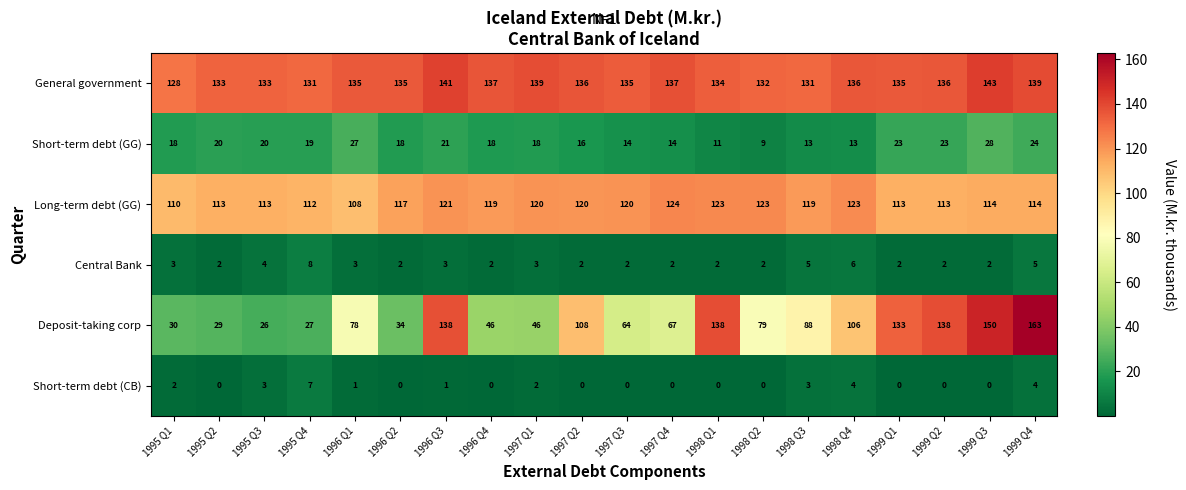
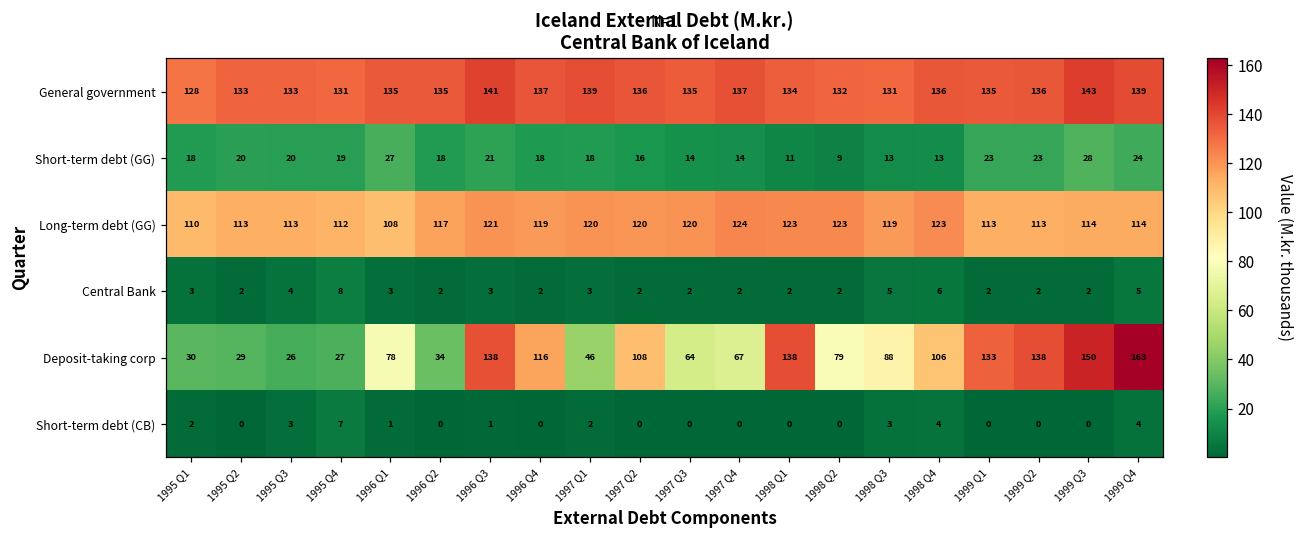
  {
    "General government": {
      "1995 Q1": 128,
      "1995 Q2": 133,
      "1995 Q3": 133,
      "1995 Q4": 131,
      "1996 Q1": 135,
      "1996 Q2": 135,
      "1996 Q3": 141,
      "1996 Q4": 137,
      "1997 Q1": 139,
      "1997 Q2": 136,
      "1997 Q3": 135,
      "1997 Q4": 137,
      "1998 Q1": 134,
      "1998 Q2": 132,
      "1998 Q3": 131,
      "1998 Q4": 136,
      "1999 Q1": 135,
      "1999 Q2": 136,
      "1999 Q3": 143,
      "1999 Q4": 139
    },
    "Short-term debt (GG)": {
      "1995 Q1": 18,
      "1995 Q2": 20,
      "1995 Q3": 20,
      "1995 Q4": 19,
      "1996 Q1": 27,
      "1996 Q2": 18,
      "1996 Q3": 21,
      "1996 Q4": 18,
      "1997 Q1": 18,
      "1997 Q2": 16,
      "1997 Q3": 14,
      "1997 Q4": 14,
      "1998 Q1": 11,
      "1998 Q2": 9,
      "1998 Q3": 13,
      "1998 Q4": 13,
      "1999 Q1": 23,
      "1999 Q2": 23,
      "1999 Q3": 28,
      "1999 Q4": 24
    },
    "Long-term debt (GG)": {
      "1995 Q1": 110,
      "1995 Q2": 113,
      "1995 Q3": 113,
      "1995 Q4": 112,
      "1996 Q1": 108,
      "1996 Q2": 117,
      "1996 Q3": 121,
      "1996 Q4": 119,
      "1997 Q1": 120,
      "1997 Q2": 120,
      "1997 Q3": 120,
      "1997 Q4": 124,
      "1998 Q1": 123,
      "1998 Q2": 123,
      "1998 Q3": 119,
      "1998 Q4": 123,
      "1999 Q1": 113,
      "1999 Q2": 113,
      "1999 Q3": 114,
      "1999 Q4": 114
    },
    "Central Bank": {
      "1995 Q1": 3,
      "1995 Q2": 2,
      "1995 Q3": 4,
      "1995 Q4": 8,
      "1996 Q1": 3,
      "1996 Q2": 2,
      "1996 Q3": 3,
      "1996 Q4": 2,
      "1997 Q1": 3,
      "1997 Q2": 2,
      "1997 Q3": 2,
      "1997 Q4": 2,
      "1998 Q1": 2,
      "1998 Q2": 2,
      "1998 Q3": 5,
      "1998 Q4": 6,
      "1999 Q1": 2,
      "1999 Q2": 2,
      "1999 Q3": 2,
      "1999 Q4": 5
    },
    "Deposit-taking corp": {
      "1995 Q1": 30,
      "1995 Q2": 29,
      "1995 Q3": 26,
      "1995 Q4": 27,
      "1996 Q1": 78,
      "1996 Q2": 34,
      "1996 Q3": 138,
-     "1996 Q4": 46,
+     "1996 Q4": 116,
      "1997 Q1": 46,
      "1997 Q2": 108,
      "1997 Q3": 64,
      "1997 Q4": 67,
      "1998 Q1": 138,
      "1998 Q2": 79,
      "1998 Q3": 88,
      "1998 Q4": 106,
      "1999 Q1": 133,
      "1999 Q2": 138,
      "1999 Q3": 150,
      "1999 Q4": 163
    },
    "Short-term debt (CB)": {
      "1995 Q1": 2,
      "1995 Q2": 0,
      "1995 Q3": 3,
      "1995 Q4": 7,
      "1996 Q1": 1,
      "1996 Q2": 0,
      "1996 Q3": 1,
      "1996 Q4": 0,
      "1997 Q1": 2,
      "1997 Q2": 0,
      "1997 Q3": 0,
      "1997 Q4": 0,
      "1998 Q1": 0,
      "1998 Q2": 0,
      "1998 Q3": 3,
      "1998 Q4": 4,
      "1999 Q1": 0,
      "1999 Q2": 0,
      "1999 Q3": 0,
      "1999 Q4": 4
    }
  }
